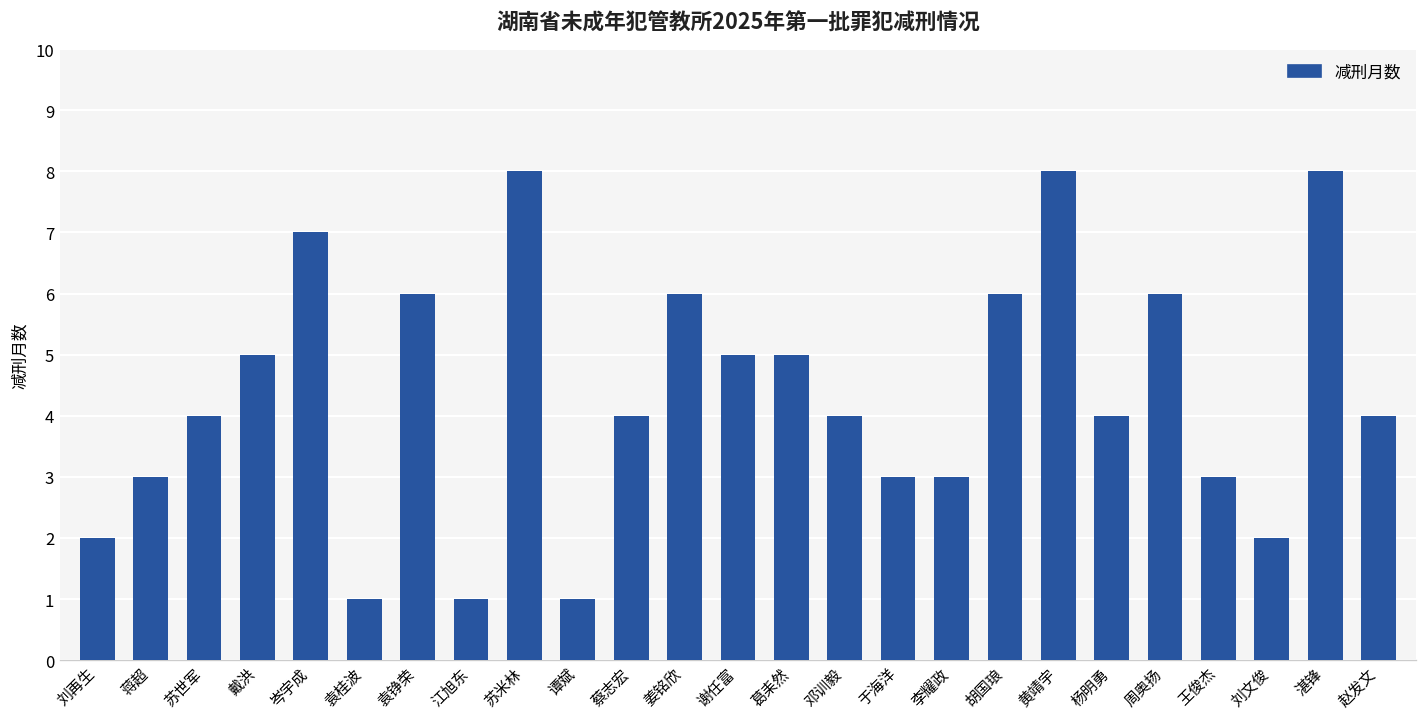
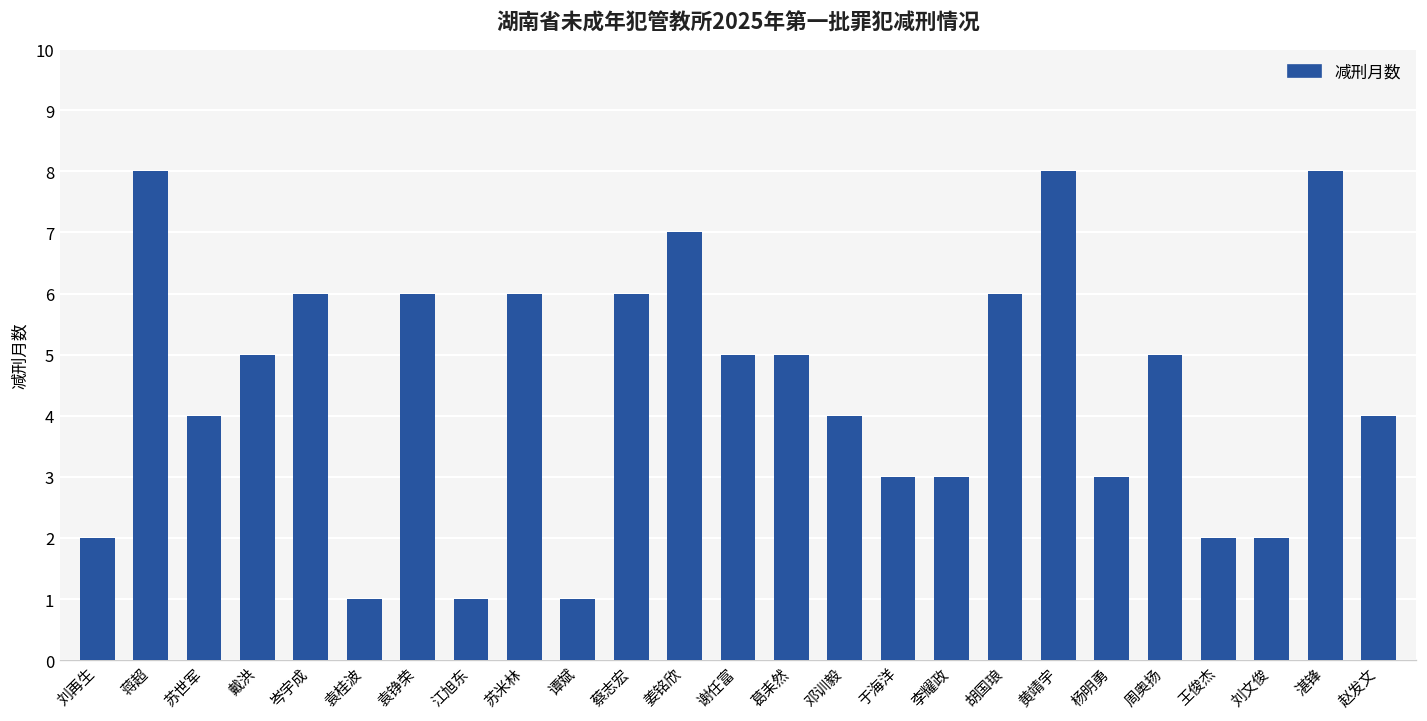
  {
    "刘再生": 2,
-   "蒋超": 3,
+   "蒋超": 8,
    "苏世军": 4,
    "戴洪": 5,
-   "岑宇成": 7,
+   "岑宇成": 6,
    "袁桂波": 1,
    "袁铮荣": 6,
    "江旭东": 1,
-   "苏米林": 8,
+   "苏米林": 6,
    "谭斌": 1,
-   "蔡志宏": 4,
-   "姜铭欣": 6,
+   "蔡志宏": 6,
+   "姜铭欣": 7,
    "谢任富": 5,
    "葛耒然": 5,
    "邓训毅": 4,
    "于海洋": 3,
    "李耀政": 3,
    "胡国琅": 6,
    "黄靖宇": 8,
-   "杨明勇": 4,
-   "周奥扬": 6,
-   "王俊杰": 3,
+   "杨明勇": 3,
+   "周奥扬": 5,
+   "王俊杰": 2,
    "刘文俊": 2,
    "湛锋": 8,
    "赵发文": 4
  }
